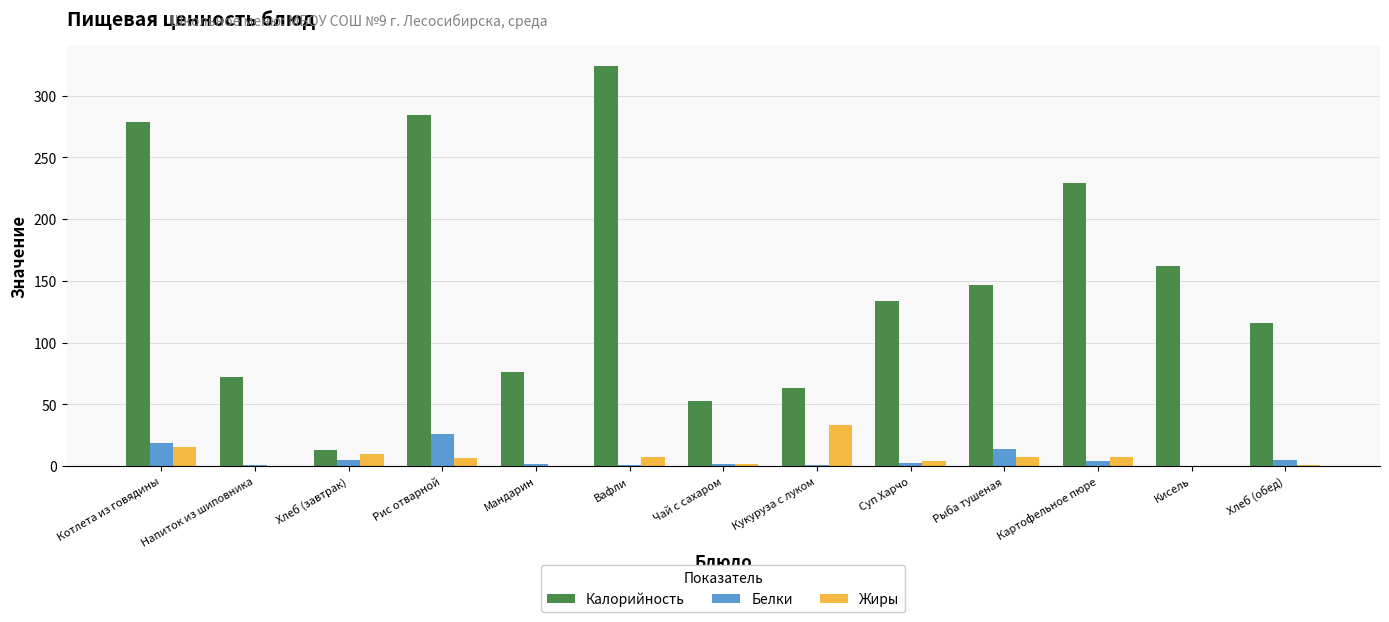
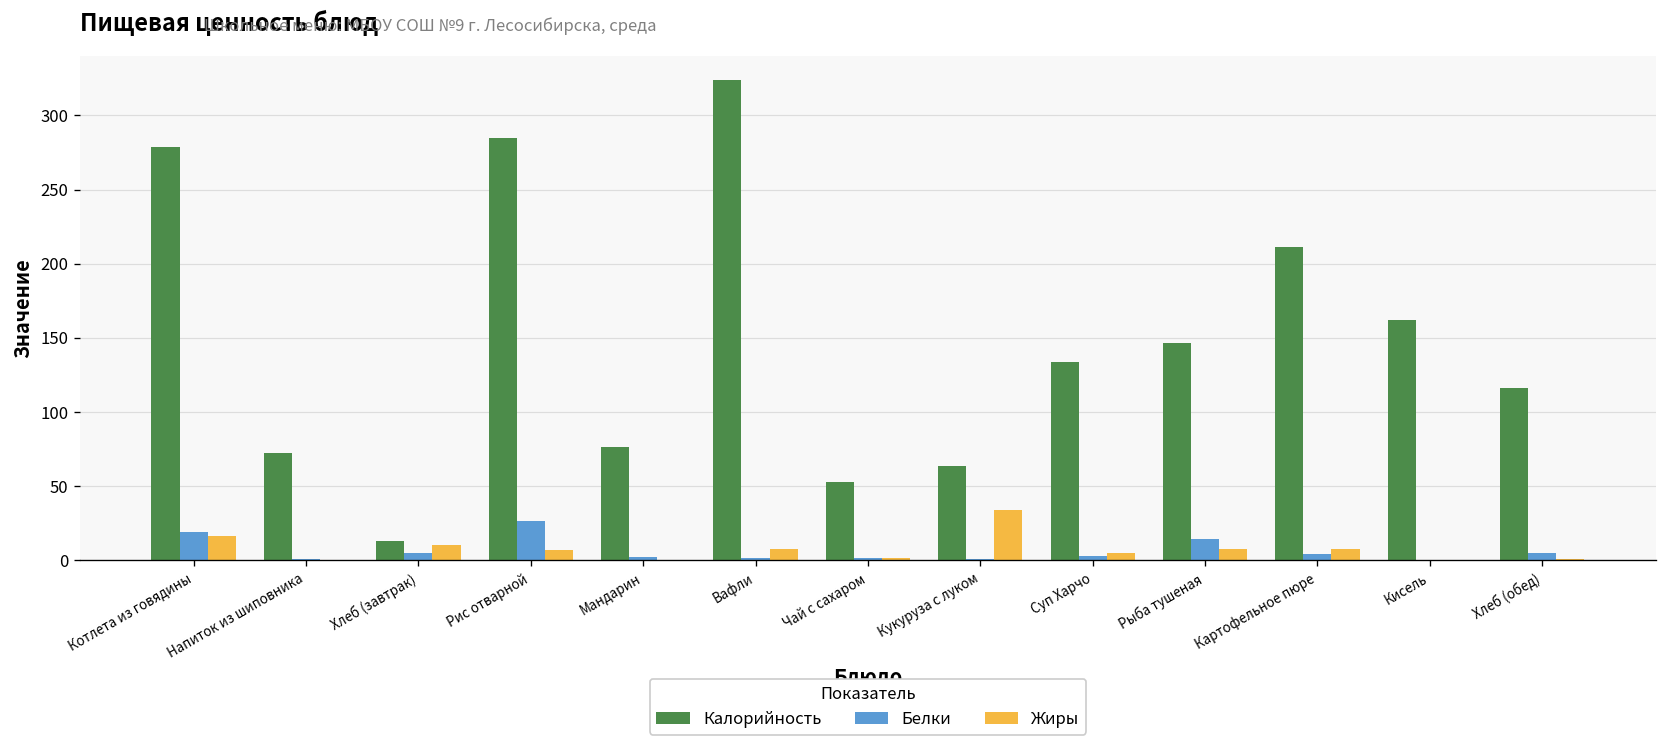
  {
    "Калорийность": {
      "Котлета из говядины": 279,
      "Напиток из шиповника": 72,
      "Хлеб (завтрак)": 13,
      "Рис отварной": 285,
      "Мандарин": 76,
      "Вафли": 324,
      "Чай с сахаром": 53,
      "Кукуруза с луком": 63,
      "Суп Харчо": 133,
      "Рыба тушеная": 147,
-     "Картофельное пюре": 229,
+     "Картофельное пюре": 211,
      "Кисель": 162,
      "Хлеб (обед)": 116
    },
    "Белки": {
      "Котлета из говядины": 19,
      "Хлеб (завтрак)": 5,
      "Рис отварной": 26,
      "Суп Харчо": 3,
      "Рыба тушеная": 14,
      "Картофельное пюре": 4,
      "Кисель": 0,
      "Хлеб (обед)": 5
    },
    "Жиры": {
      "Котлета из говядины": 16,
      "Напиток из шиповника": 0,
      "Хлеб (завтрак)": 10,
      "Рис отварной": 7,
      "Мандарин": 0,
      "Вафли": 7,
      "Кукуруза с луком": 34,
      "Суп Харчо": 4,
      "Рыба тушеная": 7,
      "Картофельное пюре": 8,
      "Кисель": 0
    }
  }
